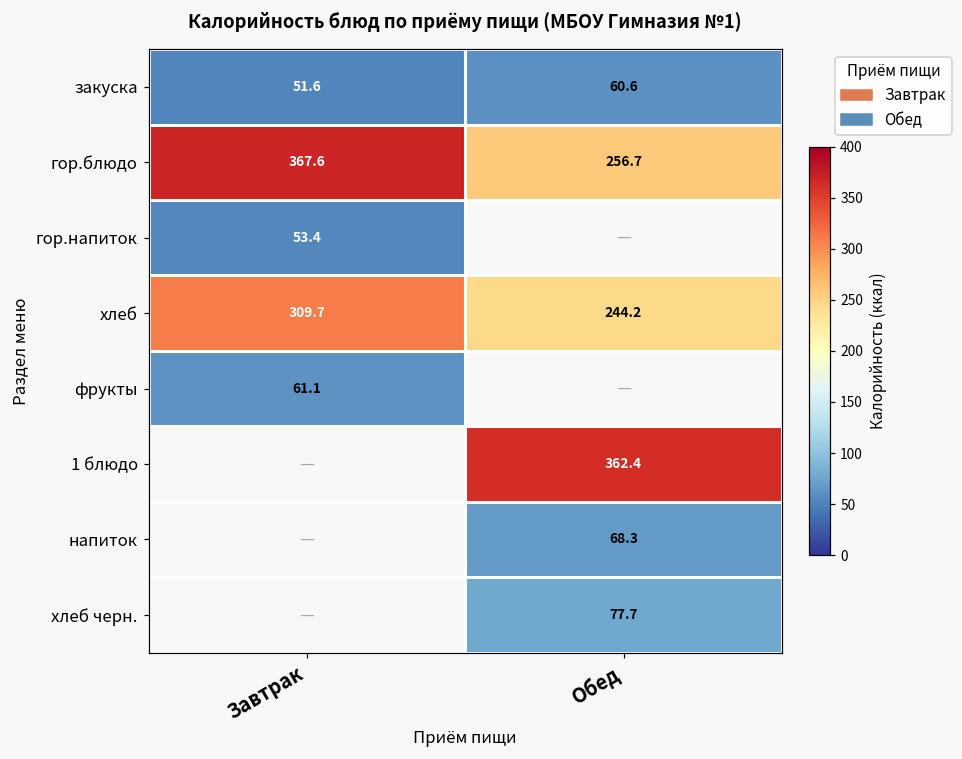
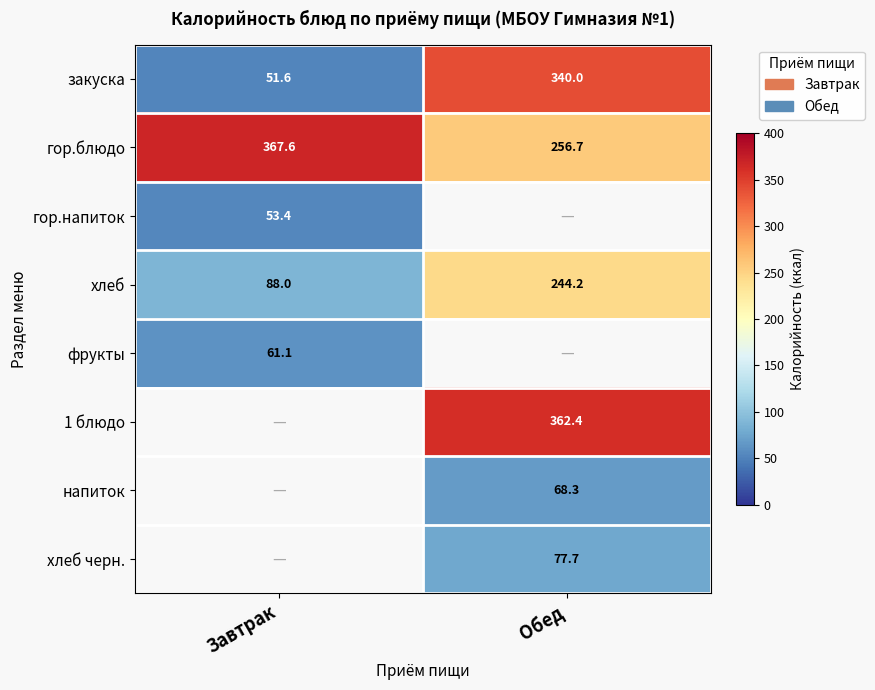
  {
    "закуска": {
      "Завтрак": 51.6,
-     "Обед": 60.6
+     "Обед": 340.0
    },
    "гор.блюдо": {
      "Завтрак": 367.6,
      "Обед": 256.7
    },
    "гор.напиток": {
      "Завтрак": 53.4
    },
    "хлеб": {
-     "Завтрак": 309.7,
+     "Завтрак": 88.0,
      "Обед": 244.2
    },
    "фрукты": {
      "Завтрак": 61.1
    },
    "1 блюдо": {
      "Обед": 362.4
    },
    "напиток": {
      "Обед": 68.3
    },
    "хлеб черн.": {
      "Обед": 77.7
    }
  }
